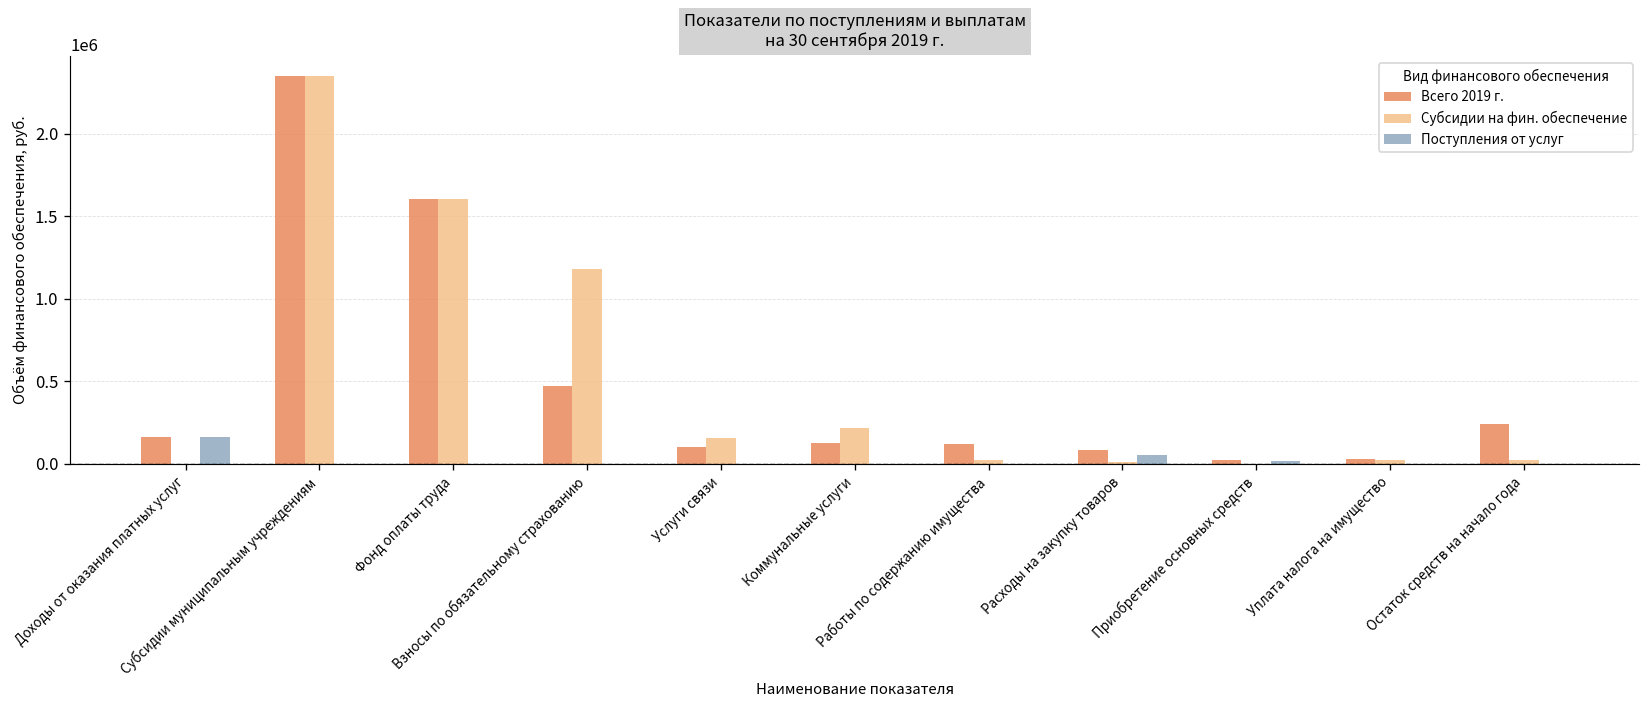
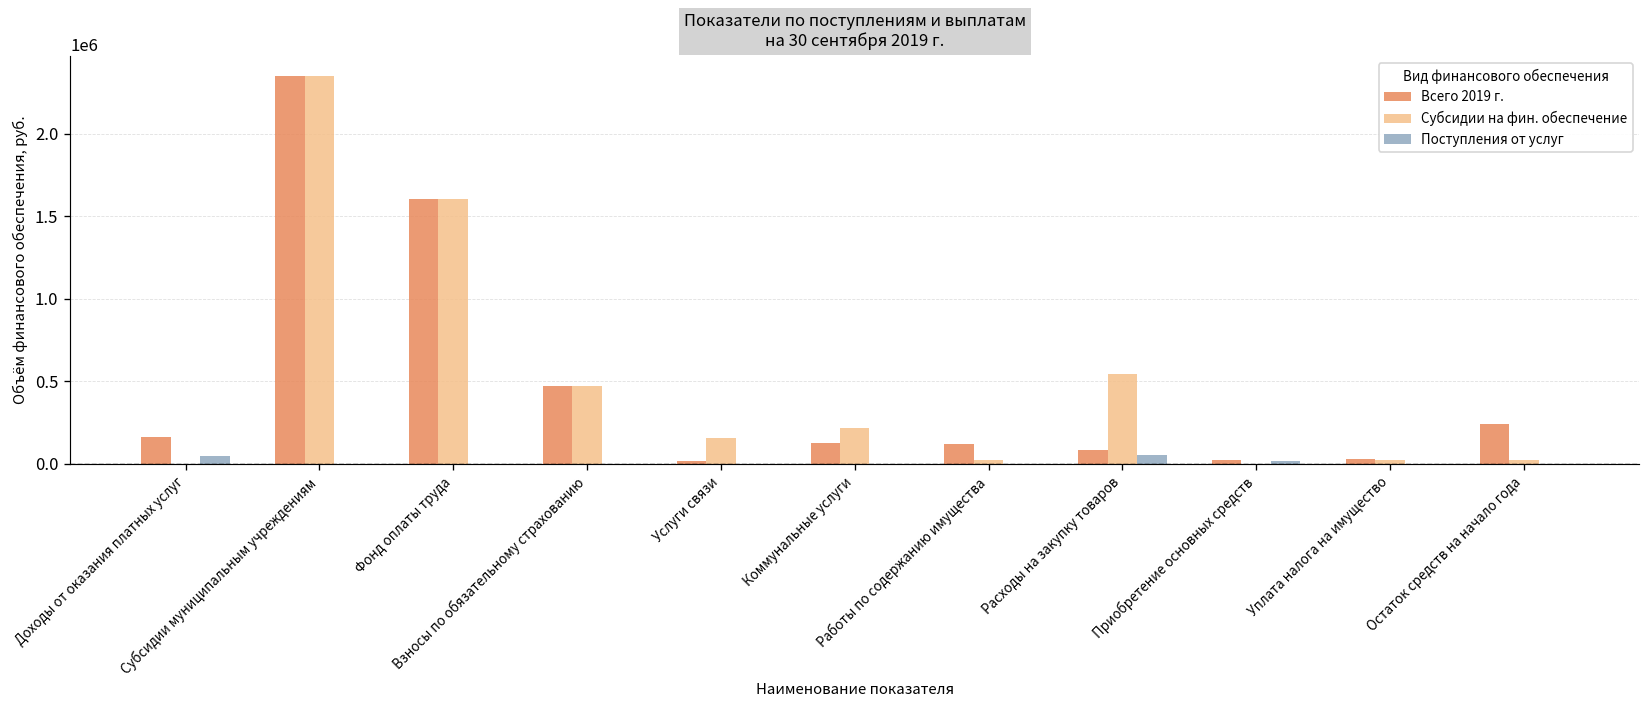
  {
    "Всего 2019 г.": {
      "Доходы от оказания платных услуг": 160000,
      "Субсидии муниципальным учреждениям": 2350000,
      "Фонд оплаты труда": 1610000,
      "Взносы по обязательному страхованию": 470000,
-     "Услуги связи": 100000,
+     "Услуги связи": 10000,
      "Коммунальные услуги": 130000,
      "Работы по содержанию имущества": 120000,
      "Расходы на закупку товаров": 80000,
      "Приобретение основных средств": 20000,
      "Уплата налога на имущество": 30000,
      "Остаток средств на начало года": 240000
    },
    "Субсидии на фин. обеспечение": {
      "Доходы от оказания платных услуг": 0,
      "Субсидии муниципальным учреждениям": 2350000,
      "Фонд оплаты труда": 1610000,
-     "Взносы по обязательному страхованию": 1180000,
+     "Взносы по обязательному страхованию": 470000,
      "Услуги связи": 150000,
      "Коммунальные услуги": 220000,
      "Работы по содержанию имущества": 20000,
-     "Расходы на закупку товаров": 10000,
+     "Расходы на закупку товаров": 540000,
      "Приобретение основных средств": 0,
      "Уплата налога на имущество": 20000,
      "Остаток средств на начало года": 20000
    },
    "Поступления от услуг": {
-     "Доходы от оказания платных услуг": 160000,
+     "Доходы от оказания платных услуг": 50000,
      "Субсидии муниципальным учреждениям": 0,
      "Фонд оплаты труда": 0,
      "Взносы по обязательному страхованию": 0,
      "Услуги связи": 0,
      "Коммунальные услуги": 0,
      "Работы по содержанию имущества": 0,
      "Расходы на закупку товаров": 50000,
      "Приобретение основных средств": 20000,
      "Уплата налога на имущество": 0
    }
  }
